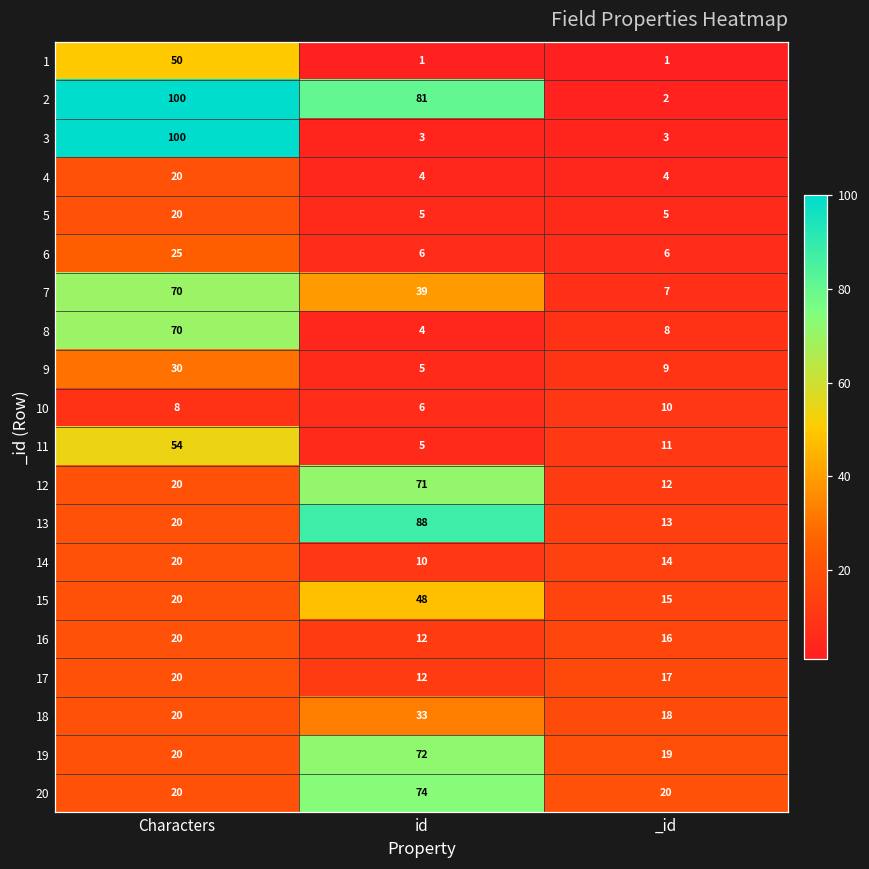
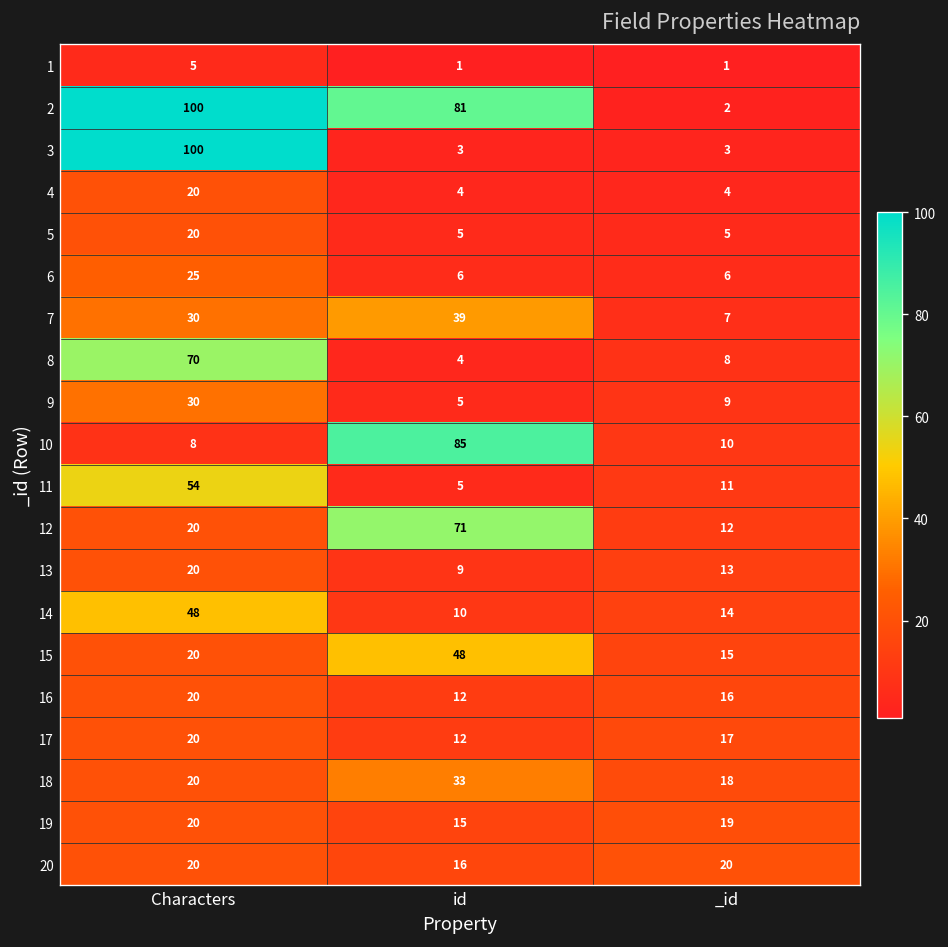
  {
    "1": {
-     "Characters": 50,
+     "Characters": 5,
      "id": 1,
      "_id": 1
    },
    "2": {
      "Characters": 100,
      "id": 81,
      "_id": 2
    },
    "3": {
      "Characters": 100,
      "id": 3,
      "_id": 3
    },
    "4": {
      "Characters": 20,
      "id": 4,
      "_id": 4
    },
    "5": {
      "Characters": 20,
      "id": 5,
      "_id": 5
    },
    "6": {
      "Characters": 25,
      "id": 6,
      "_id": 6
    },
    "7": {
-     "Characters": 70,
+     "Characters": 30,
      "id": 39,
      "_id": 7
    },
    "8": {
      "Characters": 70,
      "id": 4,
      "_id": 8
    },
    "9": {
      "Characters": 30,
      "id": 5,
      "_id": 9
    },
    "10": {
      "Characters": 8,
-     "id": 6,
+     "id": 85,
      "_id": 10
    },
    "11": {
      "Characters": 54,
      "id": 5,
      "_id": 11
    },
    "12": {
      "Characters": 20,
      "id": 71,
      "_id": 12
    },
    "13": {
      "Characters": 20,
-     "id": 88,
+     "id": 9,
      "_id": 13
    },
    "14": {
-     "Characters": 20,
+     "Characters": 48,
      "id": 10,
      "_id": 14
    },
    "15": {
      "Characters": 20,
      "id": 48,
      "_id": 15
    },
    "16": {
      "Characters": 20,
      "id": 12,
      "_id": 16
    },
    "17": {
      "Characters": 20,
      "id": 12,
      "_id": 17
    },
    "18": {
      "Characters": 20,
      "id": 33,
      "_id": 18
    },
    "19": {
      "Characters": 20,
-     "id": 72,
+     "id": 15,
      "_id": 19
    },
    "20": {
      "Characters": 20,
-     "id": 74,
+     "id": 16,
      "_id": 20
    }
  }
